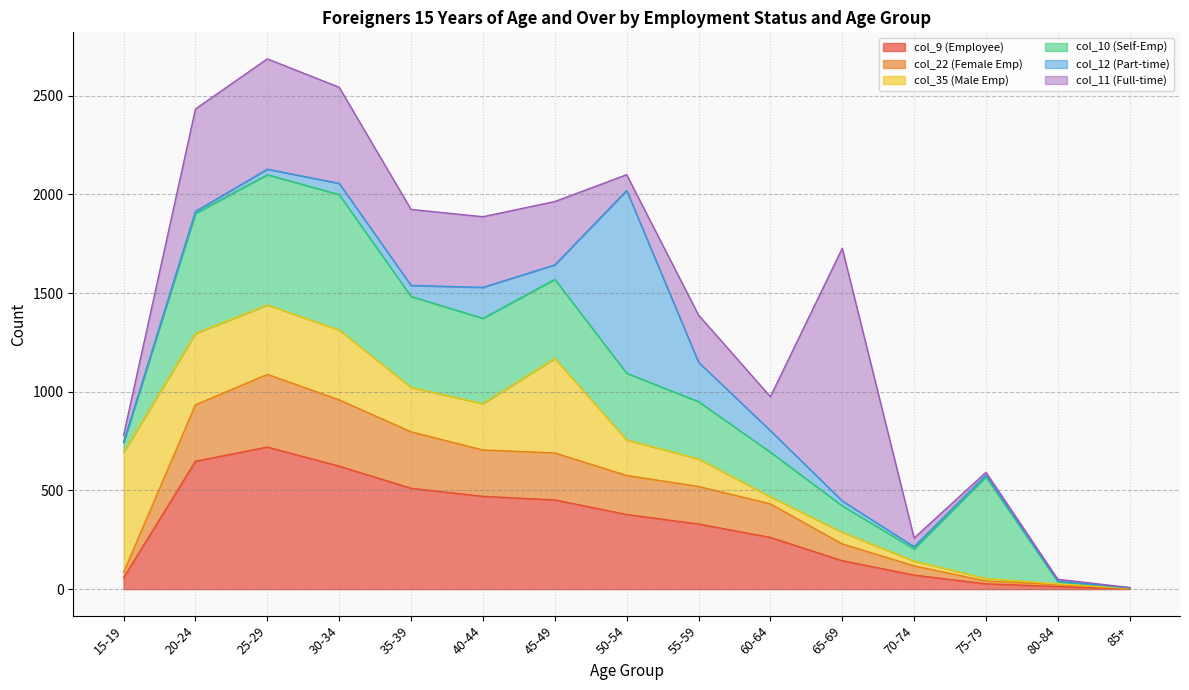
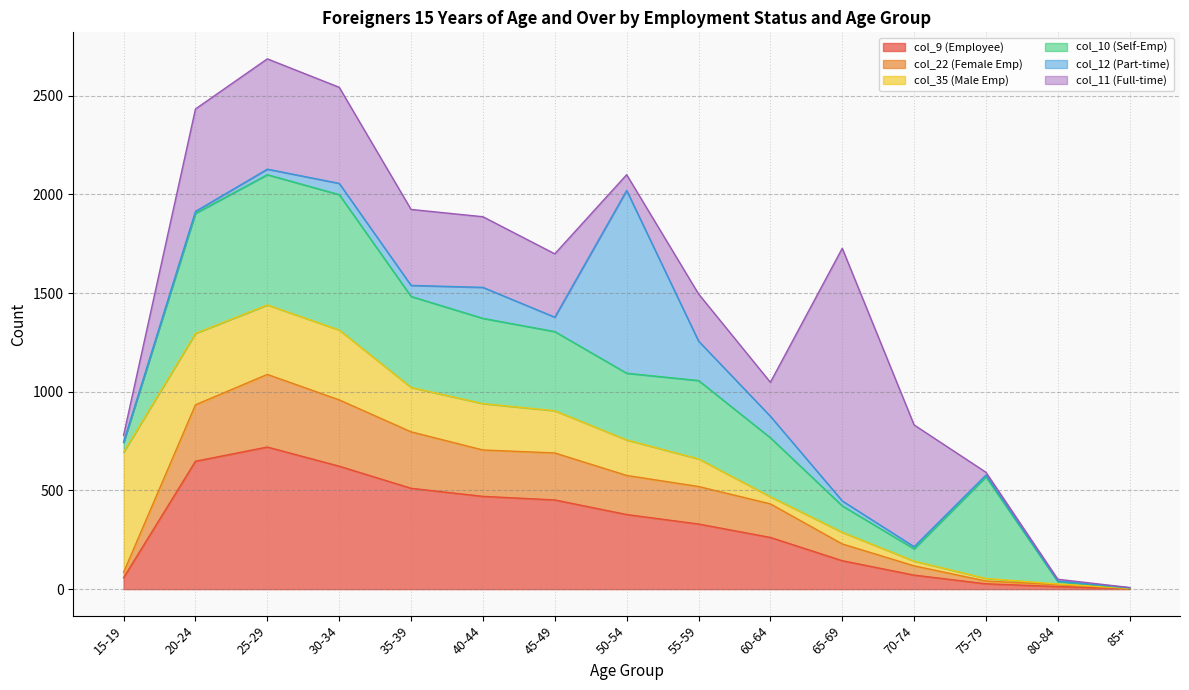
  {
    "col_35 (Male Emp)": {
      "15-19": 610,
      "20-24": 360,
      "25-29": 350,
      "30-34": 350,
      "35-39": 230,
      "40-44": 240,
-     "45-49": 480,
+     "45-49": 210,
      "50-54": 180,
      "55-59": 140,
      "60-64": 40,
      "65-69": 60,
      "70-74": 20
    },
    "col_10 (Self-Emp)": {
      "25-29": 660,
      "30-34": 690,
      "35-39": 460,
      "40-44": 430,
      "45-49": 400,
      "50-54": 340,
-     "55-59": 290,
-     "60-64": 230,
+     "55-59": 400,
+     "60-64": 300,
      "65-69": 130
    },
    "col_12 (Part-time)": {
      "25-29": 30,
      "30-34": 60,
      "35-39": 60,
      "40-44": 160,
      "45-49": 70,
      "50-54": 930,
      "55-59": 200,
      "60-64": 110,
      "65-69": 30
    },
    "col_11 (Full-time)": {
      "15-19": 40,
      "20-24": 520,
      "25-29": 560,
      "30-34": 490,
      "35-39": 390,
      "40-44": 360,
      "45-49": 320,
      "50-54": 80,
      "55-59": 240,
      "60-64": 170,
      "65-69": 1280,
-     "70-74": 40,
+     "70-74": 620,
      "75-79": 10
    }
  }
